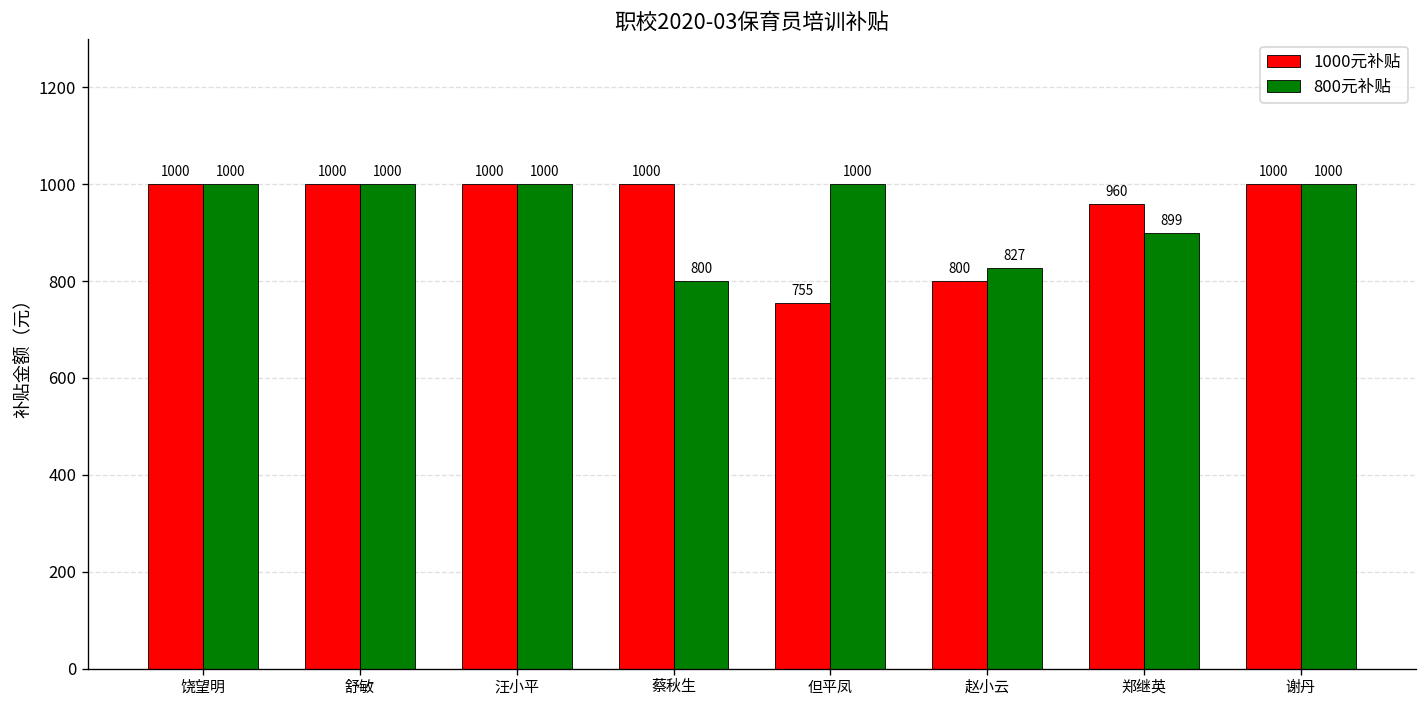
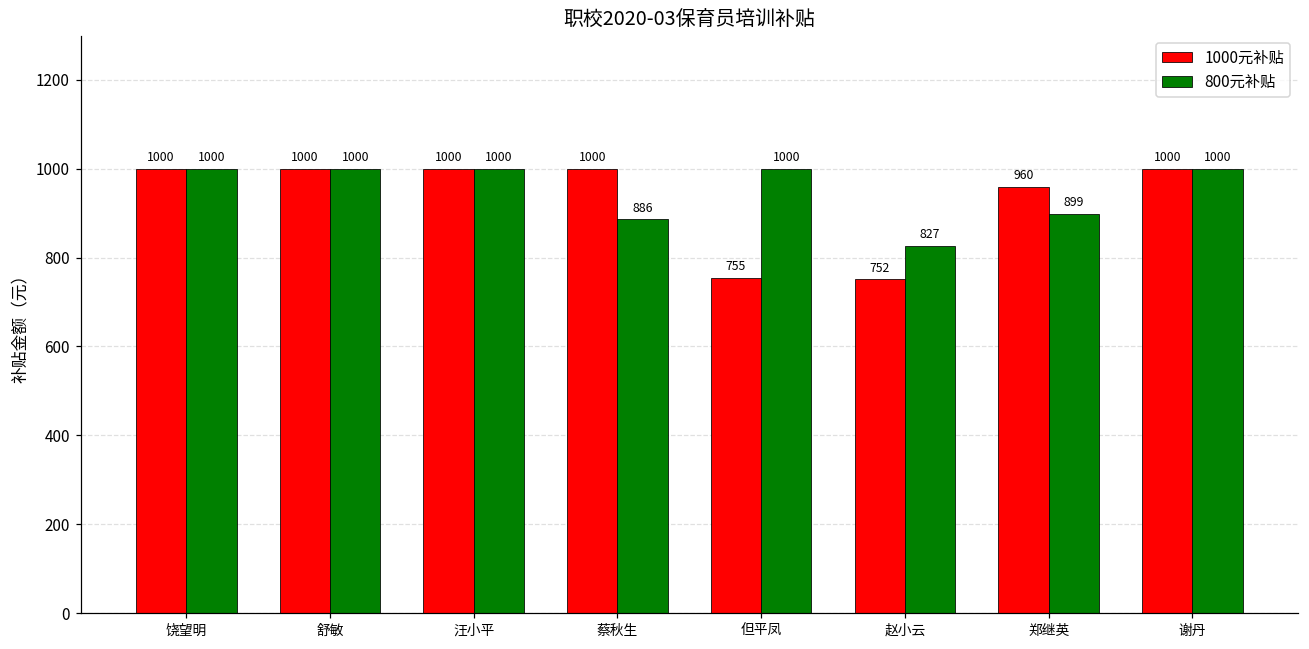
  {
    "1000元补贴": {
      "饶望明": 1000,
      "舒敏": 1000,
      "汪小平": 1000,
      "蔡秋生": 1000,
      "但平凤": 755,
-     "赵小云": 800,
+     "赵小云": 752,
      "郑继英": 960,
      "谢丹": 1000
    },
    "800元补贴": {
      "饶望明": 1000,
      "舒敏": 1000,
      "汪小平": 1000,
-     "蔡秋生": 800,
+     "蔡秋生": 886,
      "但平凤": 1000,
      "赵小云": 827,
      "郑继英": 899,
      "谢丹": 1000
    }
  }
